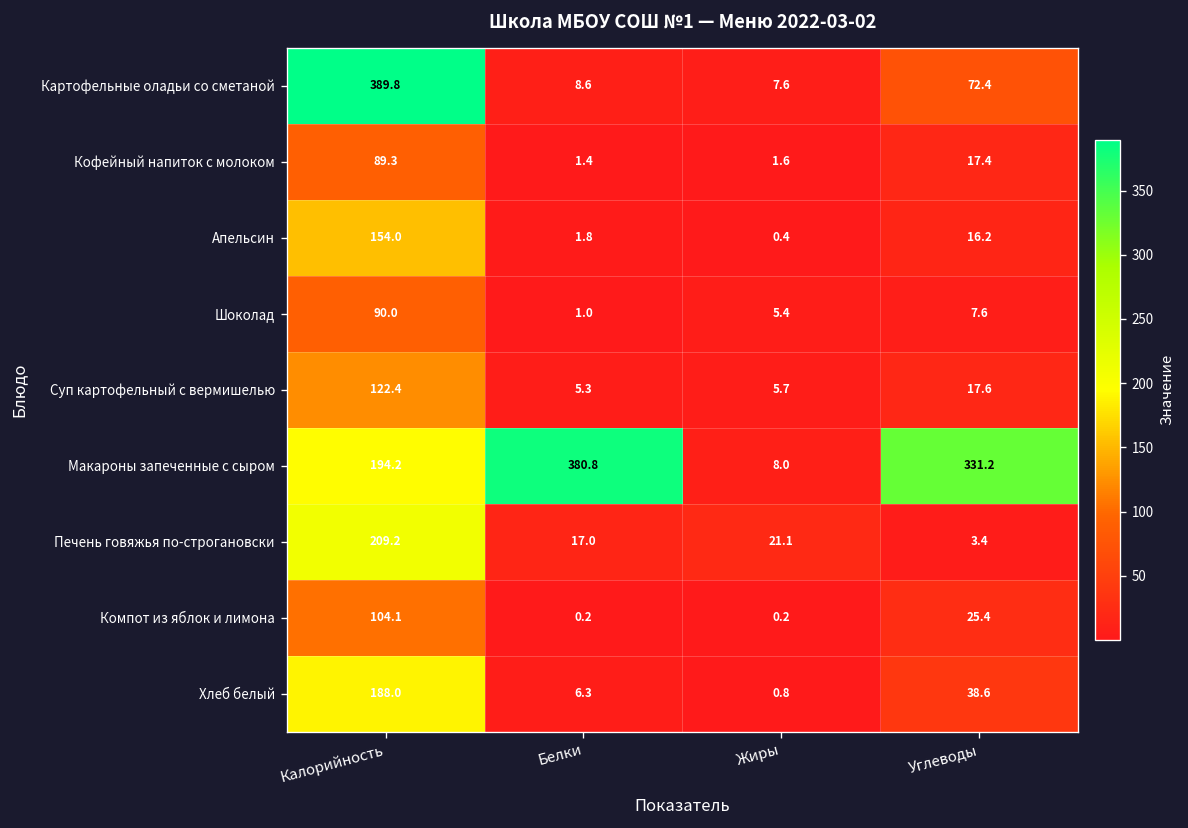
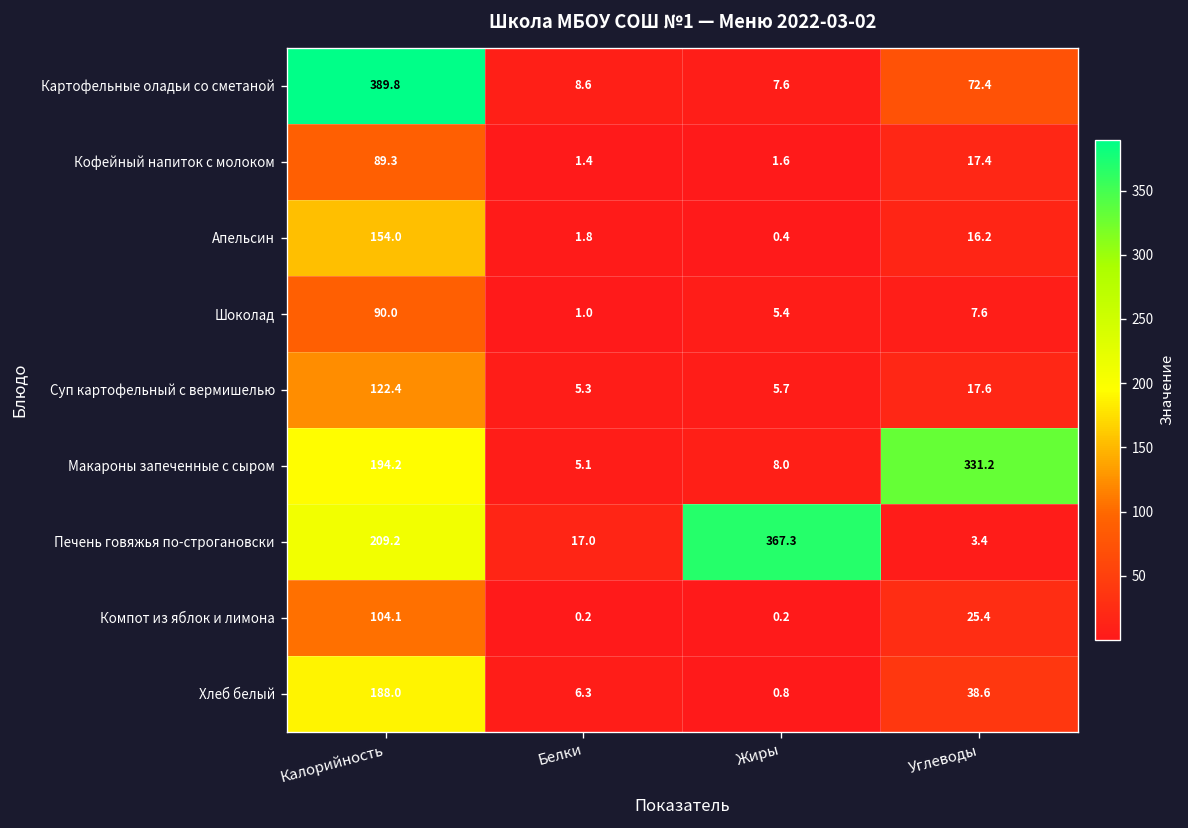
  {
    "Картофельные оладьи со сметаной": {
      "Калорийность": 389.8,
      "Белки": 8.6,
      "Жиры": 7.6,
      "Углеводы": 72.4
    },
    "Кофейный напиток с молоком": {
      "Калорийность": 89.3,
      "Белки": 1.4,
      "Жиры": 1.6,
      "Углеводы": 17.4
    },
    "Апельсин": {
      "Калорийность": 154.0,
      "Белки": 1.8,
      "Жиры": 0.4,
      "Углеводы": 16.2
    },
    "Шоколад": {
      "Калорийность": 90.0,
      "Белки": 1.0,
      "Жиры": 5.4,
      "Углеводы": 7.6
    },
    "Суп картофельный с вермишелью": {
      "Калорийность": 122.4,
      "Белки": 5.3,
      "Жиры": 5.7,
      "Углеводы": 17.6
    },
    "Макароны запеченные с сыром": {
      "Калорийность": 194.2,
-     "Белки": 380.8,
+     "Белки": 5.1,
      "Жиры": 8.0,
      "Углеводы": 331.2
    },
    "Печень говяжья по-строгановски": {
      "Калорийность": 209.2,
      "Белки": 17.0,
-     "Жиры": 21.1,
+     "Жиры": 367.3,
      "Углеводы": 3.4
    },
    "Компот из яблок и лимона": {
      "Калорийность": 104.1,
      "Белки": 0.2,
      "Жиры": 0.2,
      "Углеводы": 25.4
    },
    "Хлеб белый": {
      "Калорийность": 188.0,
      "Белки": 6.3,
      "Жиры": 0.8,
      "Углеводы": 38.6
    }
  }
